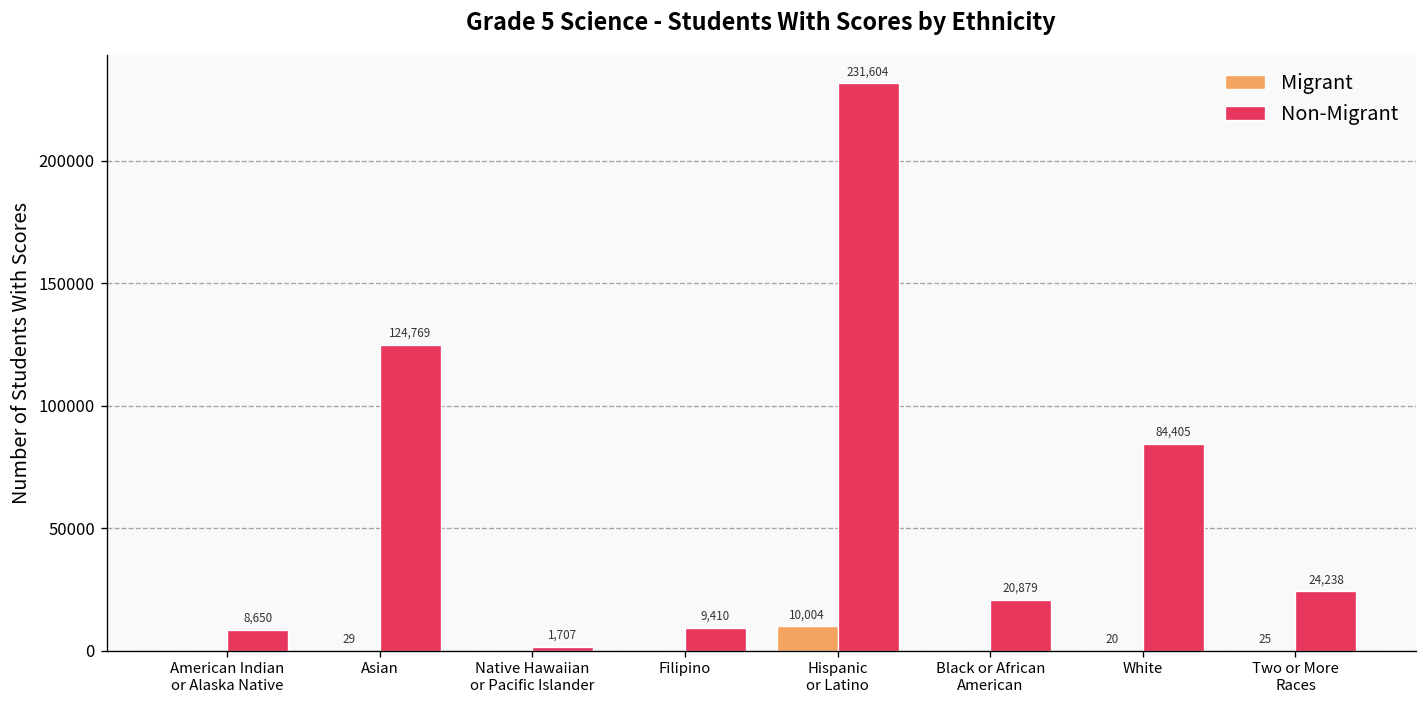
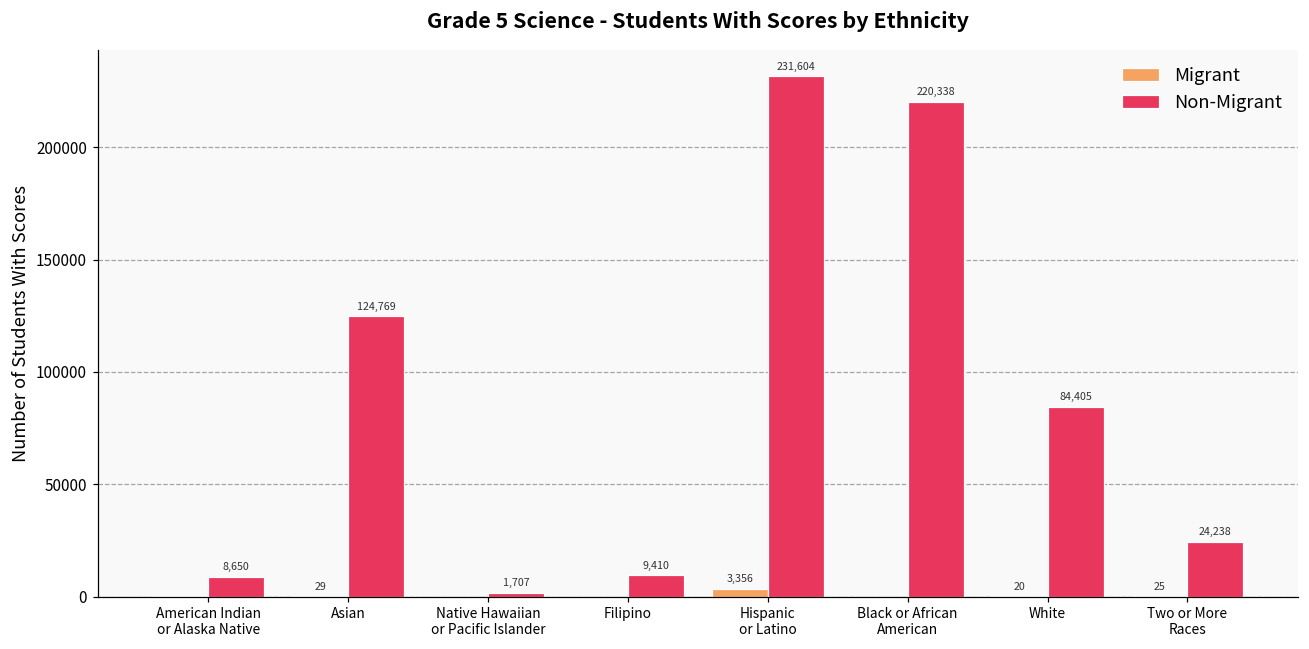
  {
    "Migrant": {
      "Asian": "29",
-     "Hispanic or Latino": "10,004",
+     "Hispanic or Latino": "3,356",
      "White": "20",
      "Two or More Races": "25"
    },
    "Non-Migrant": {
      "American Indian or Alaska Native": "8,650",
      "Asian": "124,769",
      "Native Hawaiian or Pacific Islander": "1,707",
      "Filipino": "9,410",
      "Hispanic or Latino": "231,604",
-     "Black or African American": "20,879",
+     "Black or African American": "220,338",
      "White": "84,405",
      "Two or More Races": "24,238"
    }
  }
